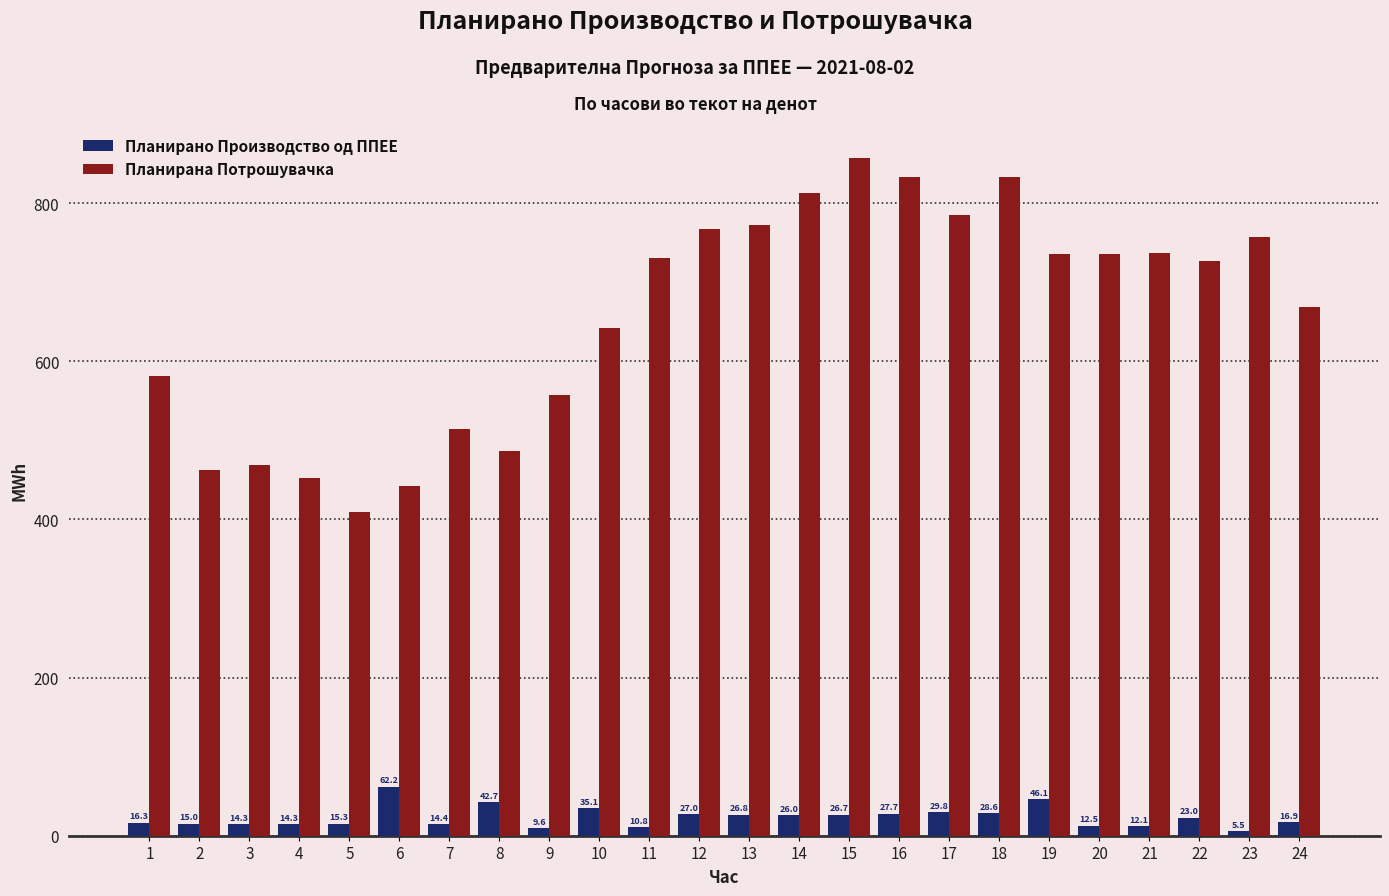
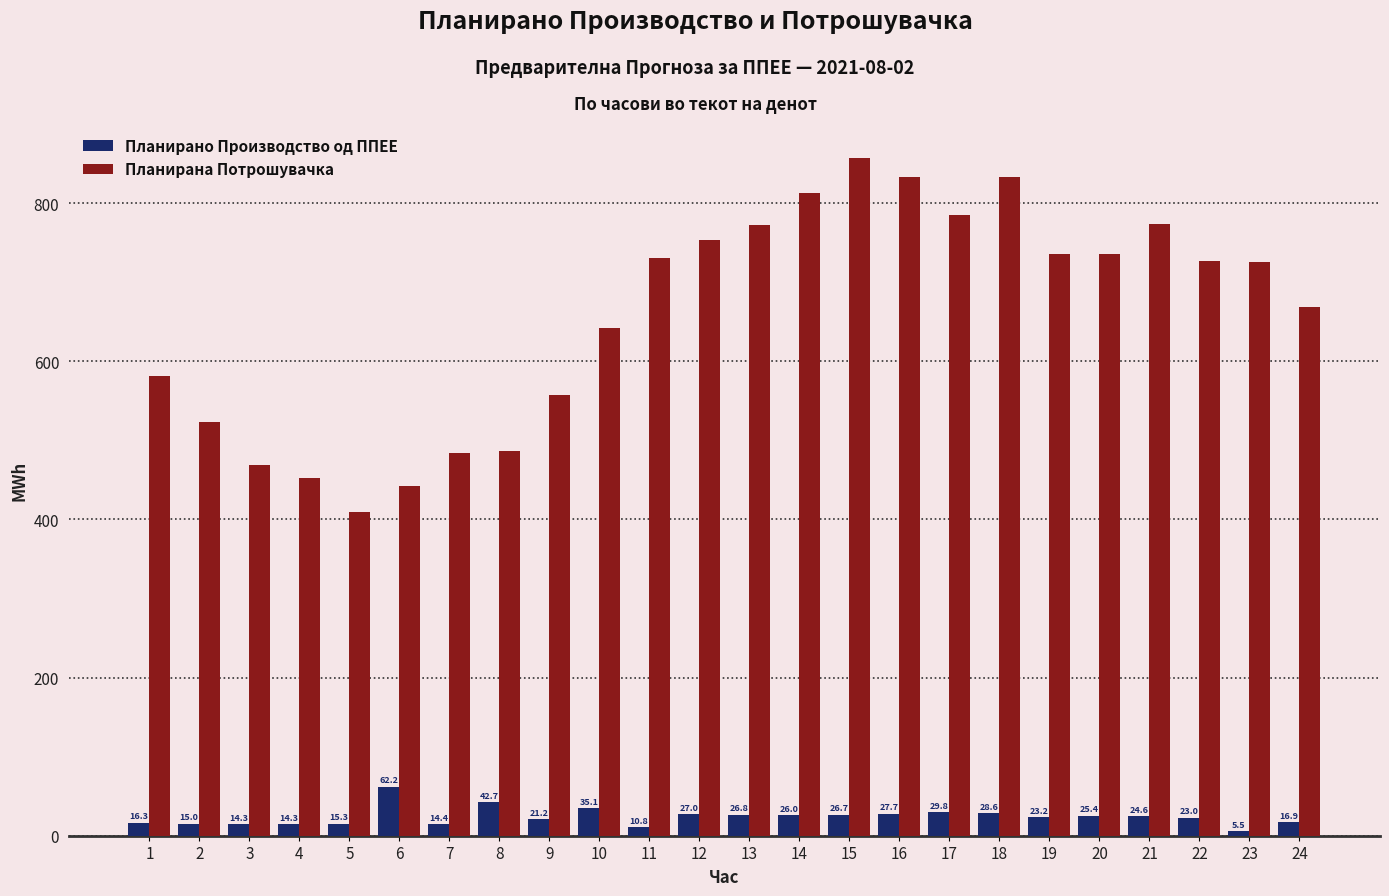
  {
    "Планирано Производство од ППЕЕ": {
      "1": 16.3,
      "2": 15.0,
      "3": 14.3,
      "4": 14.3,
      "5": 15.3,
      "6": 62.2,
      "7": 14.4,
      "8": 42.7,
-     "9": 9.6,
+     "9": 21.2,
      "10": 35.1,
      "11": 10.8,
      "12": 27.0,
      "13": 26.8,
      "14": 26.0,
      "15": 26.7,
      "16": 27.7,
      "17": 29.8,
      "18": 28.6,
-     "19": 46.1,
-     "20": 12.5,
-     "21": 12.1,
+     "19": 23.2,
+     "20": 25.4,
+     "21": 24.6,
      "22": 23.0,
      "23": 5.5,
      "24": 16.9
    },
    "Планирана Потрошувачка": {
      "1": 580,
-     "2": 460,
+     "2": 520,
      "3": 470,
      "4": 450,
      "5": 410,
      "6": 440,
-     "7": 510,
+     "7": 480,
      "8": 490,
      "9": 560,
      "10": 640,
      "11": 730,
-     "12": 770,
+     "12": 750,
      "13": 770,
      "14": 810,
      "15": 860,
      "16": 830,
      "17": 780,
      "18": 830,
      "19": 740,
      "20": 740,
-     "21": 740,
+     "21": 770,
      "22": 730,
-     "23": 760,
+     "23": 730,
      "24": 670
    }
  }
